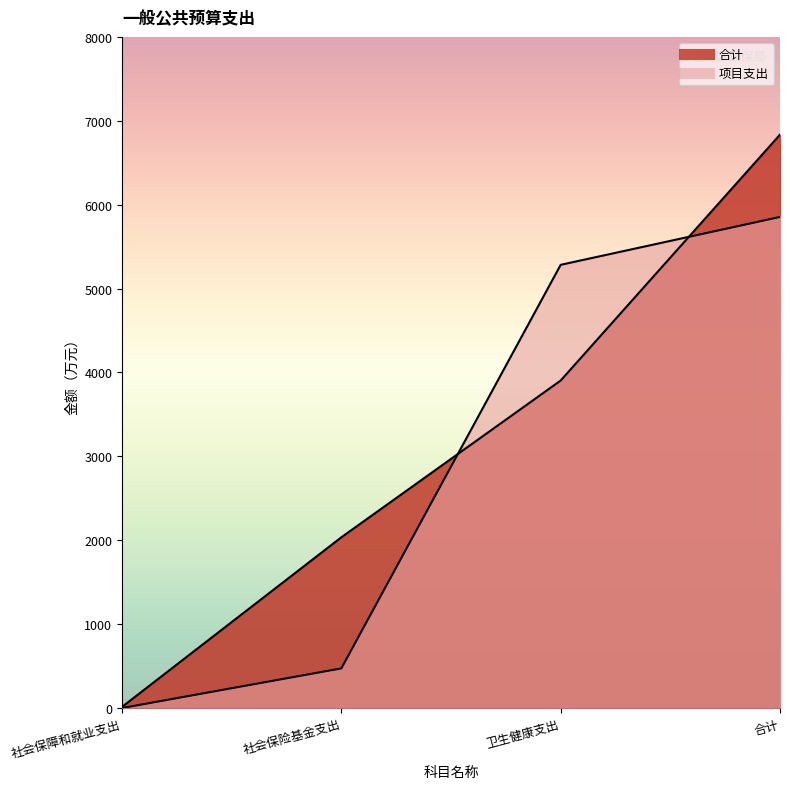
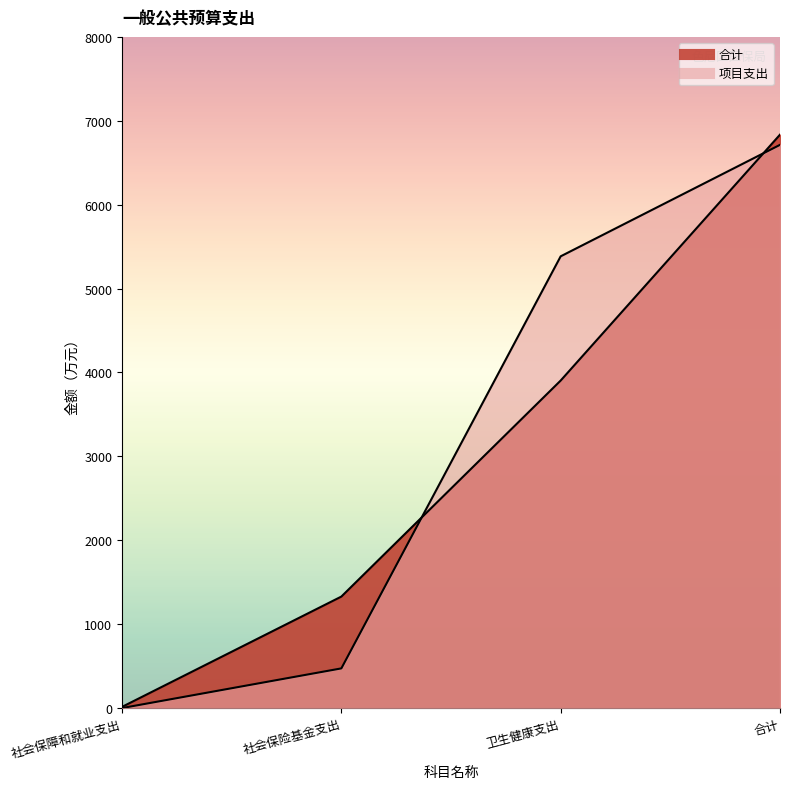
  {
    "合计": {
-     "社会保险基金支出": 2000,
+     "社会保险基金支出": 1300,
      "卫生健康支出": 3900,
      "合计": 6800
    },
    "项目支出": {
      "社会保险基金支出": 500,
-     "卫生健康支出": 5300,
-     "合计": 5900
+     "卫生健康支出": 5400,
+     "合计": 6700
    }
  }
